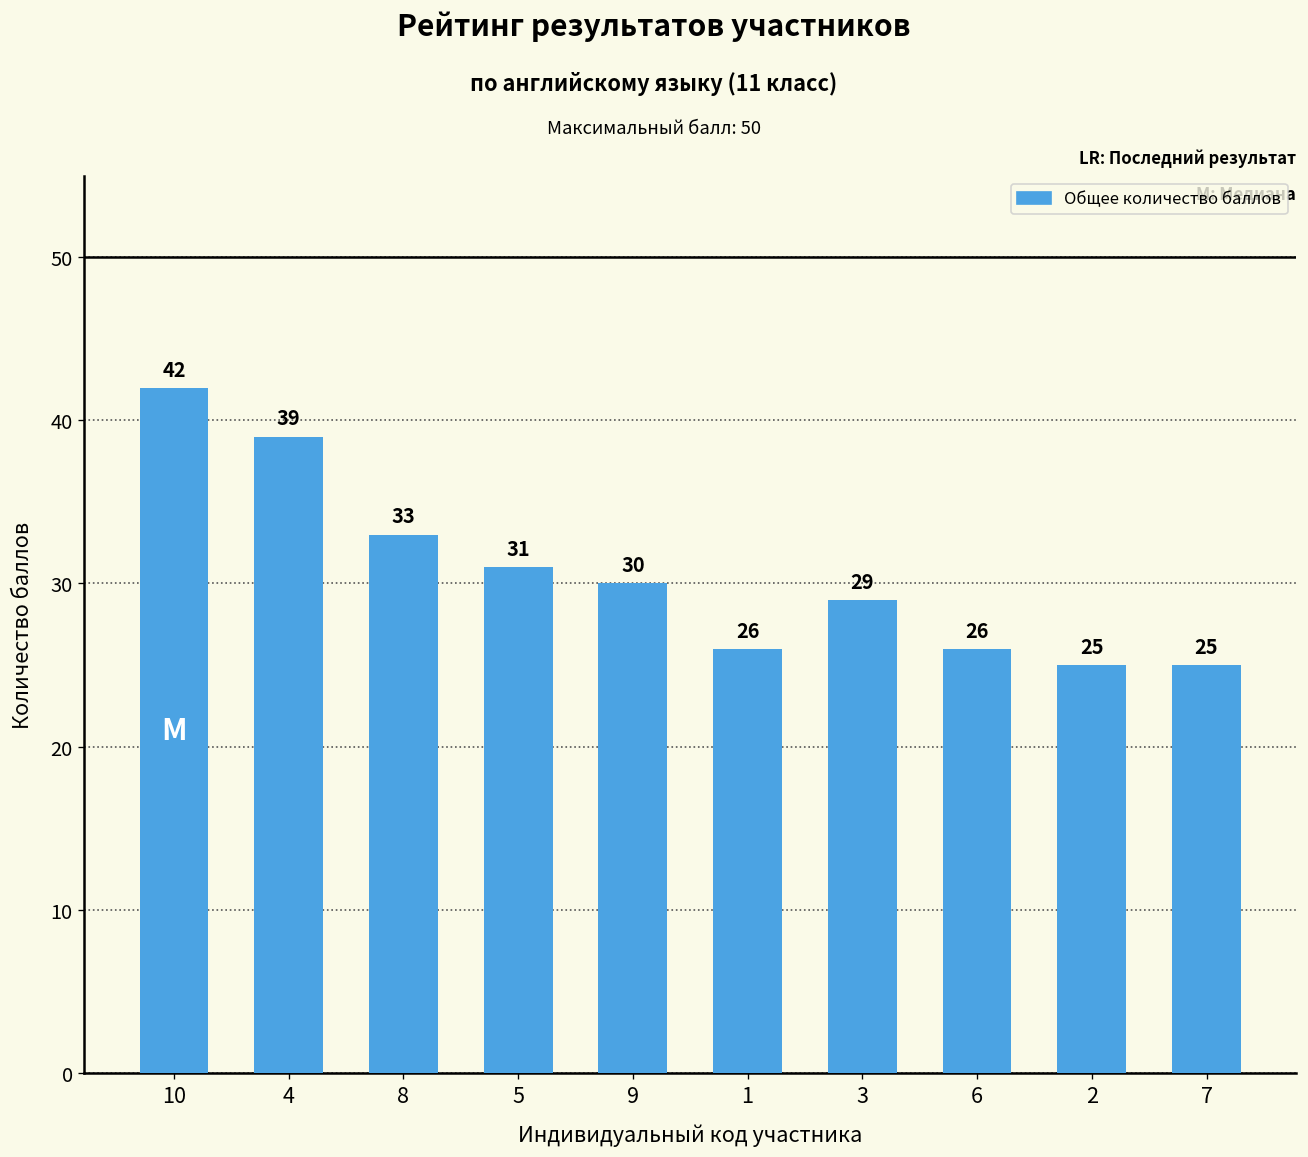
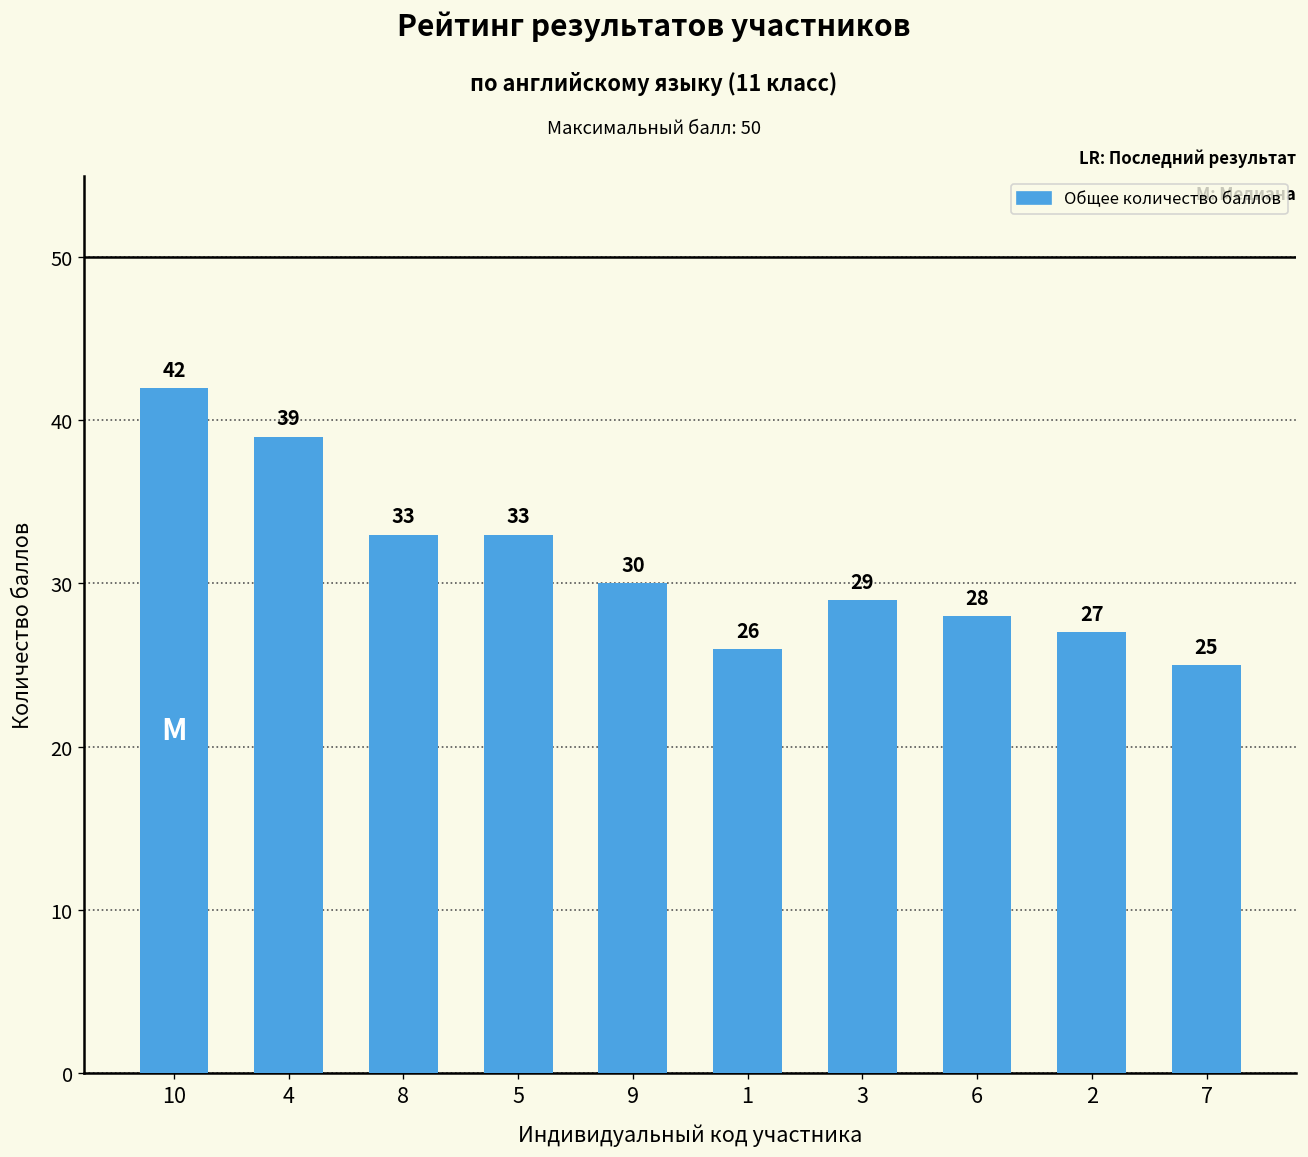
  {
    "10": 42,
    "4": 39,
    "8": 33,
-   "5": 31,
+   "5": 33,
    "9": 30,
    "1": 26,
    "3": 29,
-   "6": 26,
-   "2": 25,
+   "6": 28,
+   "2": 27,
    "7": 25
  }
